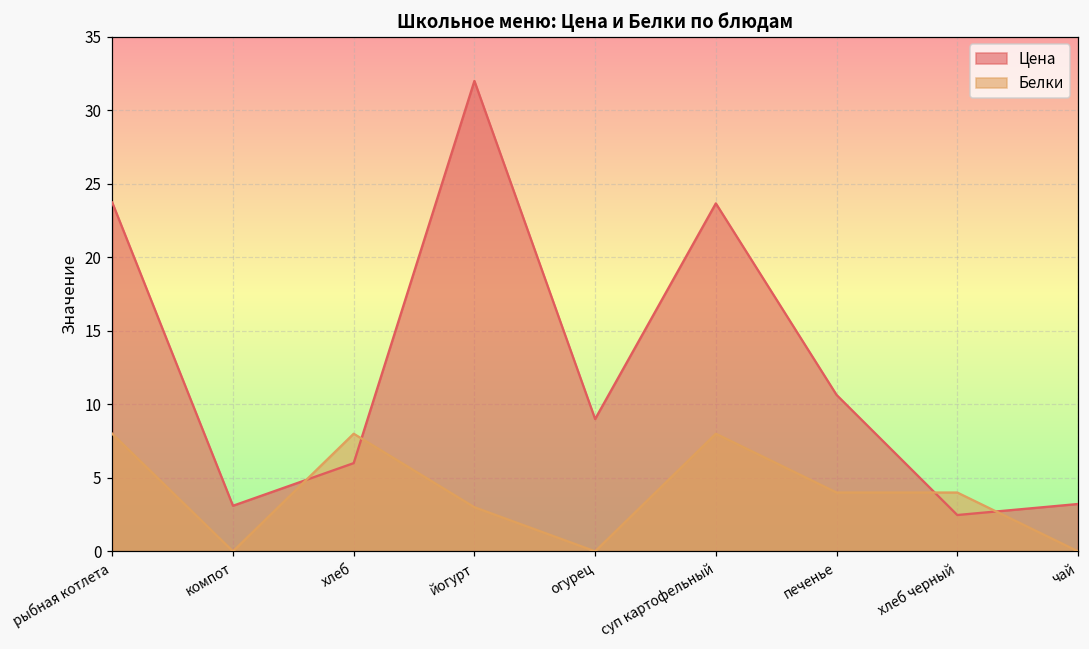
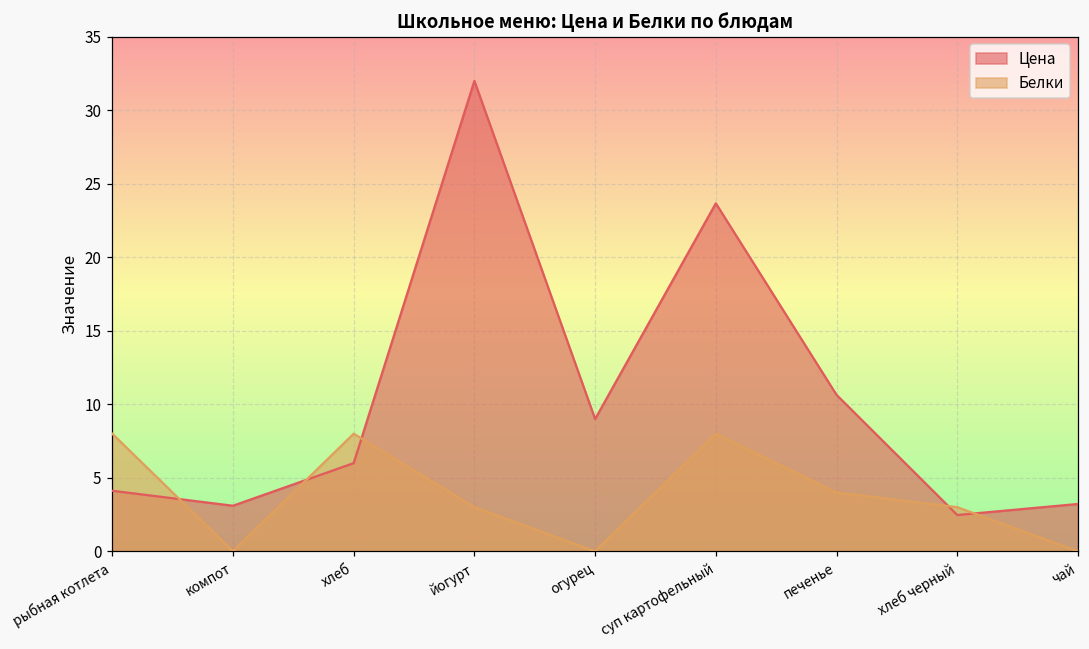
  {
    "Цена": {
-     "рыбная котлета": 23.7,
+     "рыбная котлета": 4.1,
      "компот": 3.1,
      "хлеб": 6.0,
      "йогурт": 32.0,
      "огурец": 9.0,
      "суп картофельный": 23.7,
      "печенье": 10.6,
      "хлеб черный": 2.5,
      "чай": 3.2
    },
    "Белки": {
      "рыбная котлета": 8,
      "компот": 0,
      "хлеб": 8,
      "йогурт": 3,
      "огурец": 0,
      "суп картофельный": 8,
      "печенье": 4,
-     "хлеб черный": 4,
+     "хлеб черный": 3,
      "чай": 0
    }
  }
